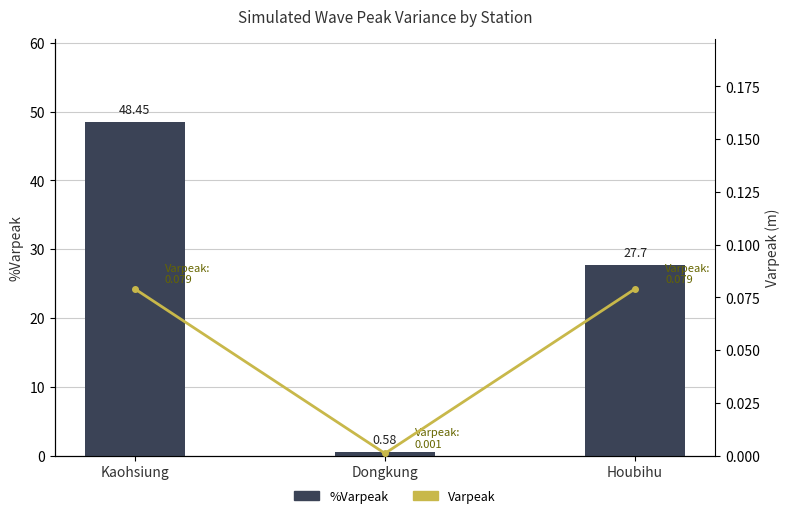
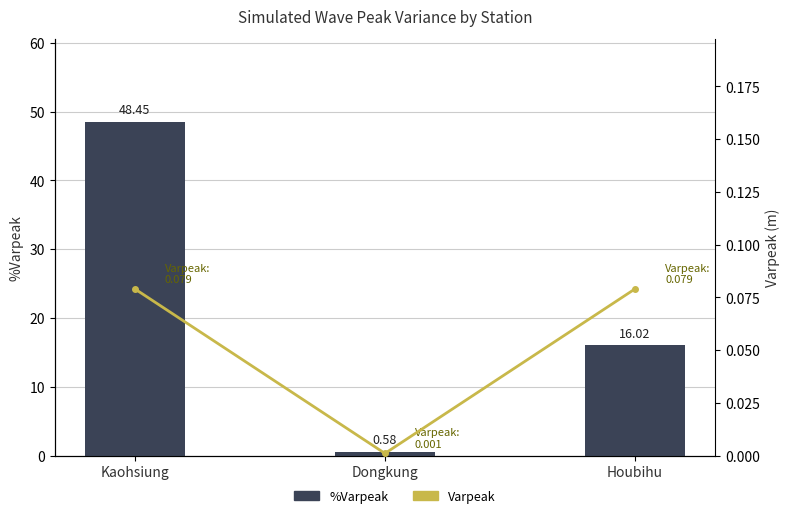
  {
    "%Varpeak": {
      "Kaohsiung": 48.45,
      "Dongkung": 0.58,
-     "Houbihu": 27.7
+     "Houbihu": 16.02
    }
  }
